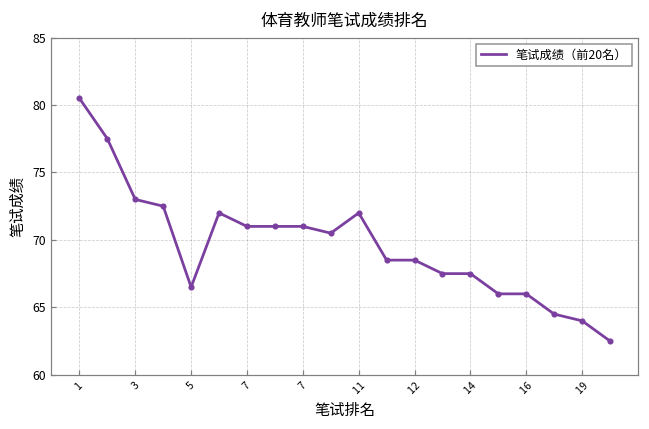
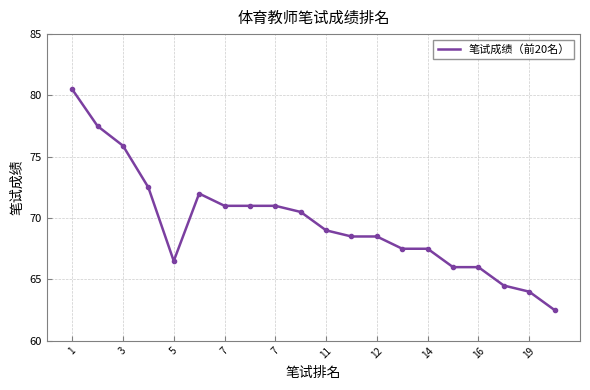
  {
    "1": 80.5,
-   "3": 73.0,
+   "3": 75.9,
    "5": 66.5,
-   "11": 72,
+   "11": 69,
    "19": 64.0
  }
